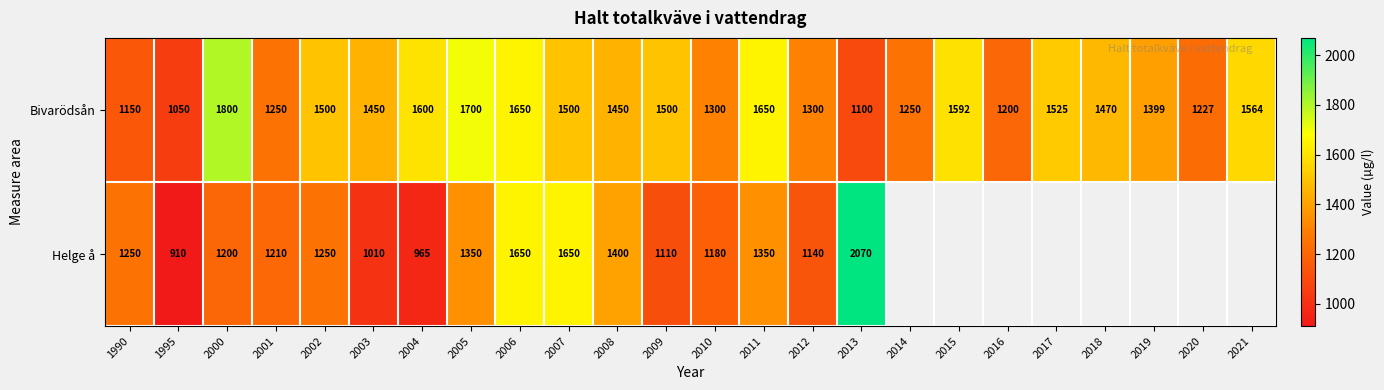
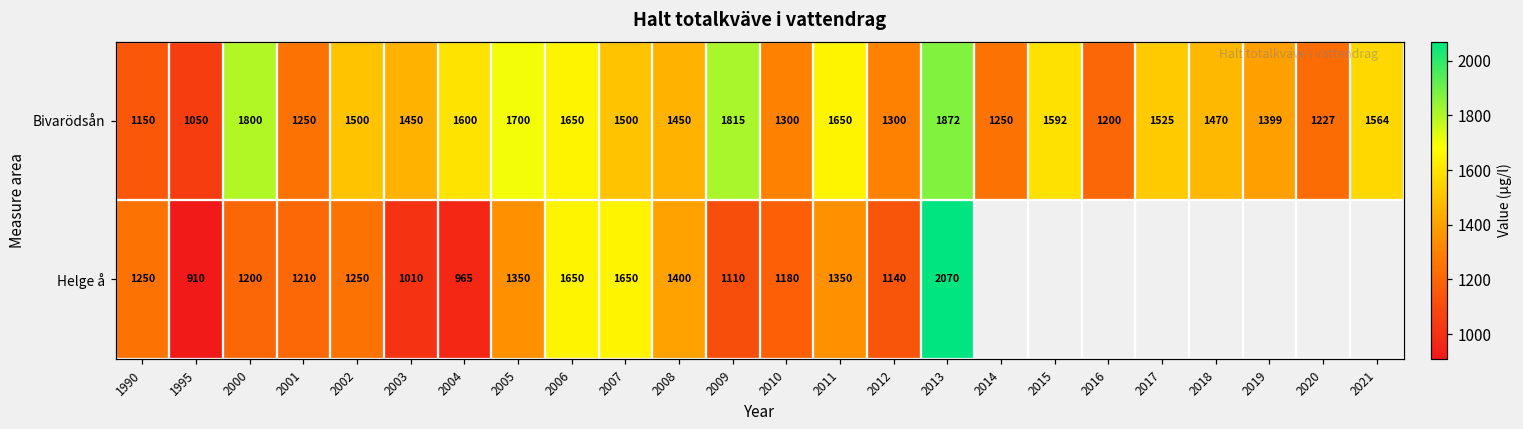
  {
    "Bivarödsån": {
      "1990": 1150,
      "1995": 1050,
      "2000": 1800,
      "2001": 1250,
      "2002": 1500,
      "2003": 1450,
      "2004": 1600,
      "2005": 1700,
      "2006": 1650,
      "2007": 1500,
      "2008": 1450,
-     "2009": 1500,
+     "2009": 1815,
      "2010": 1300,
      "2011": 1650,
      "2012": 1300,
-     "2013": 1100,
+     "2013": 1872,
      "2014": 1250,
      "2015": 1592,
      "2016": 1200,
      "2017": 1525,
      "2018": 1470,
      "2019": 1399,
      "2021": 1564
    },
    "Helge å": {
      "1990": 1250,
      "1995": 910,
      "2000": 1200,
      "2001": 1210,
      "2002": 1250,
      "2003": 1010,
      "2004": 965,
      "2005": 1350,
      "2006": 1650,
      "2007": 1650,
      "2008": 1400,
      "2009": 1110,
      "2010": 1180,
      "2011": 1350,
      "2012": 1140,
      "2013": 2070
    }
  }
